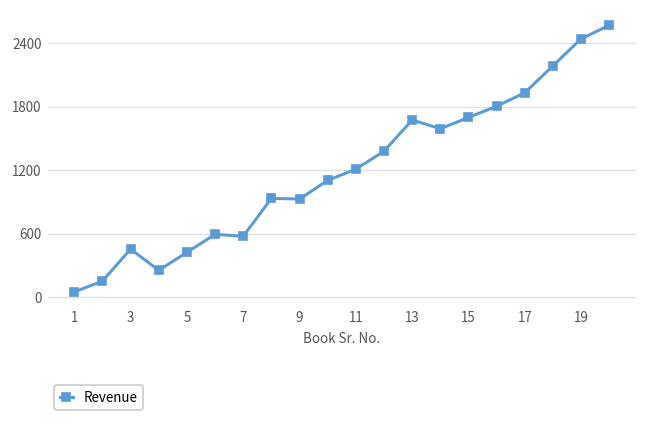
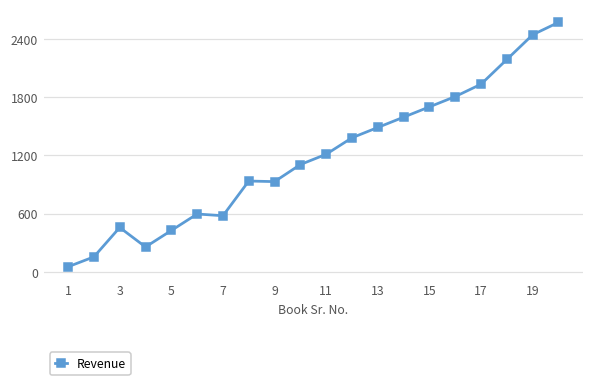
  {
    "1": 100,
    "3": 500,
    "5": 400,
    "7": 600,
    "9": 900,
    "11": 1200,
-   "13": 1700,
+   "13": 1500,
    "15": 1700,
    "17": 1900,
    "19": 2400
  }
